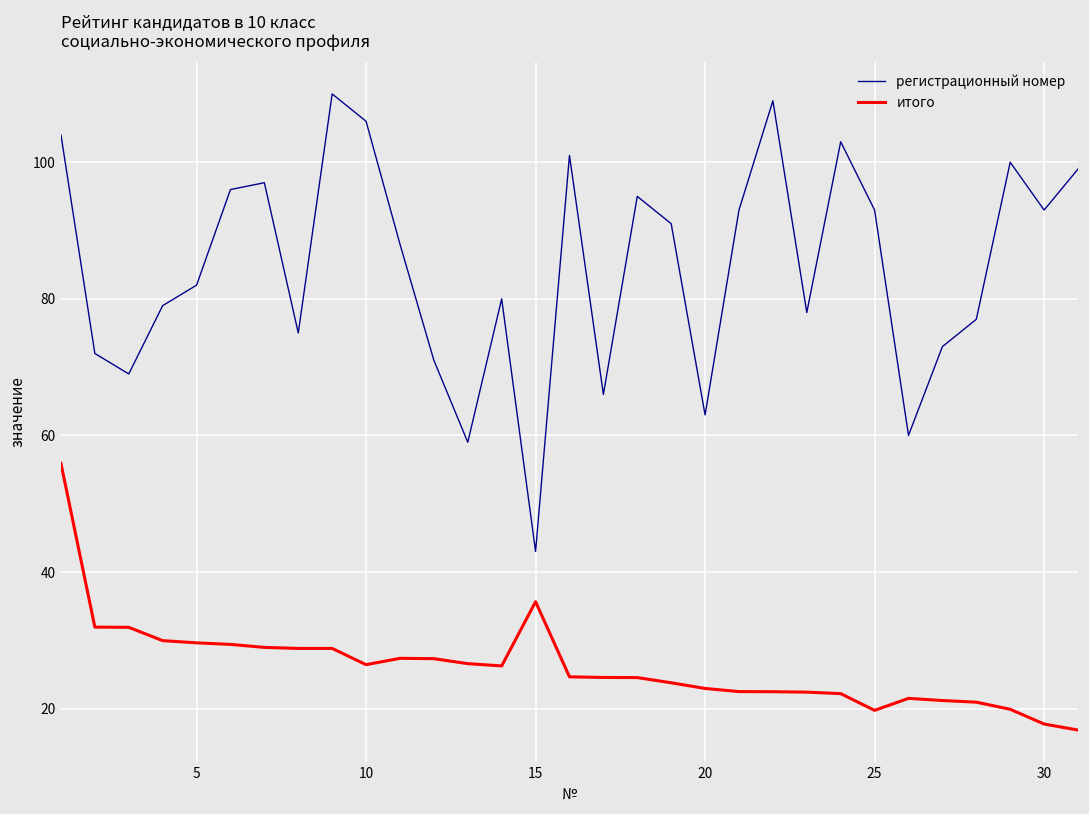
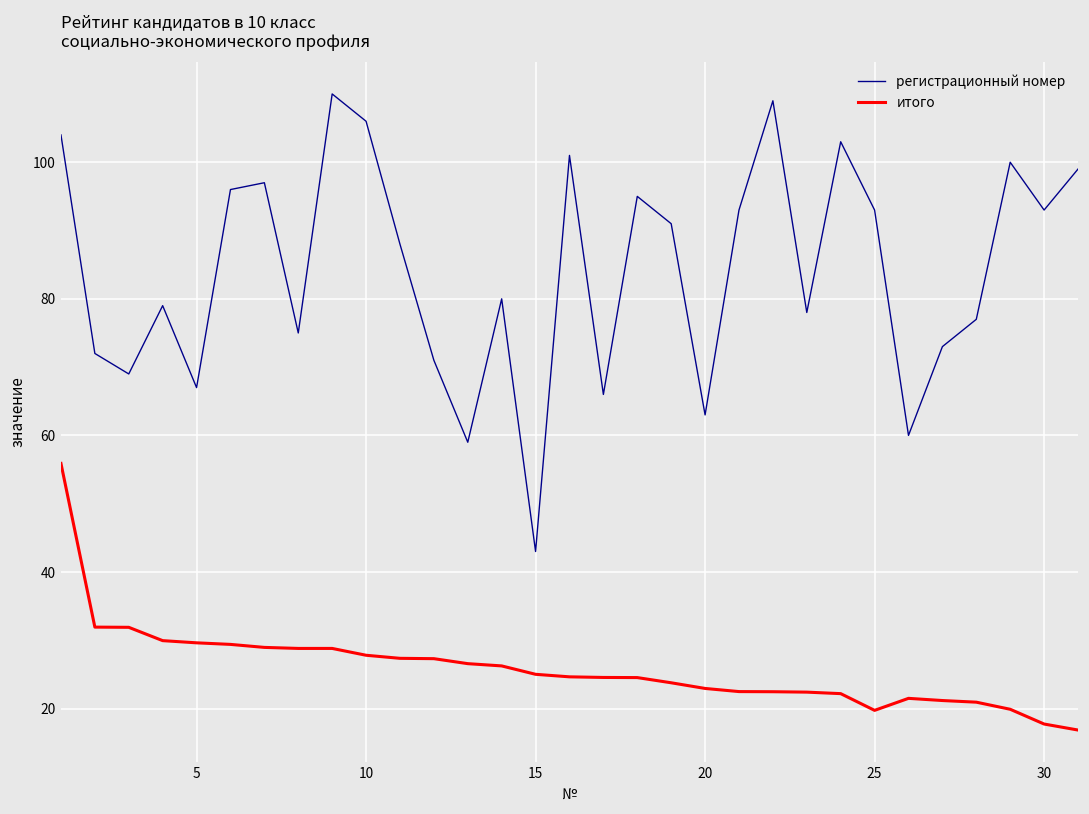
  {
    "регистрационный номер": {
-     "5": 82,
+     "5": 67,
      "10": 106,
      "15": 43,
      "20": 63,
      "25": 93,
      "30": 93
    },
    "итого": {
      "5": 30,
-     "10": 26,
-     "15": 36,
+     "10": 28,
+     "15": 25,
      "20": 23,
      "25": 20,
      "30": 18
    }
  }
